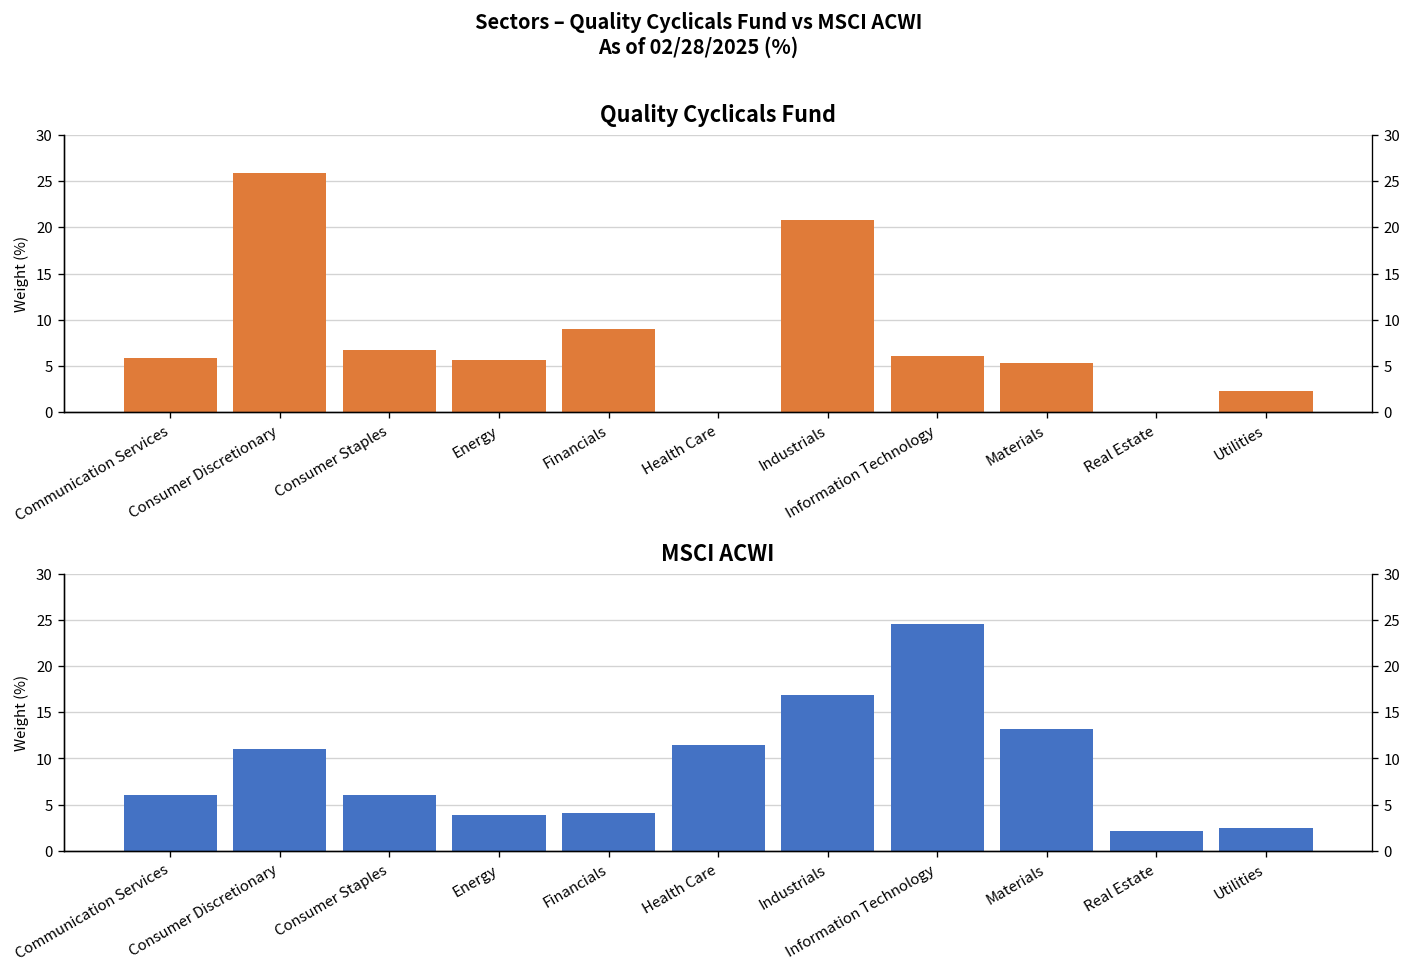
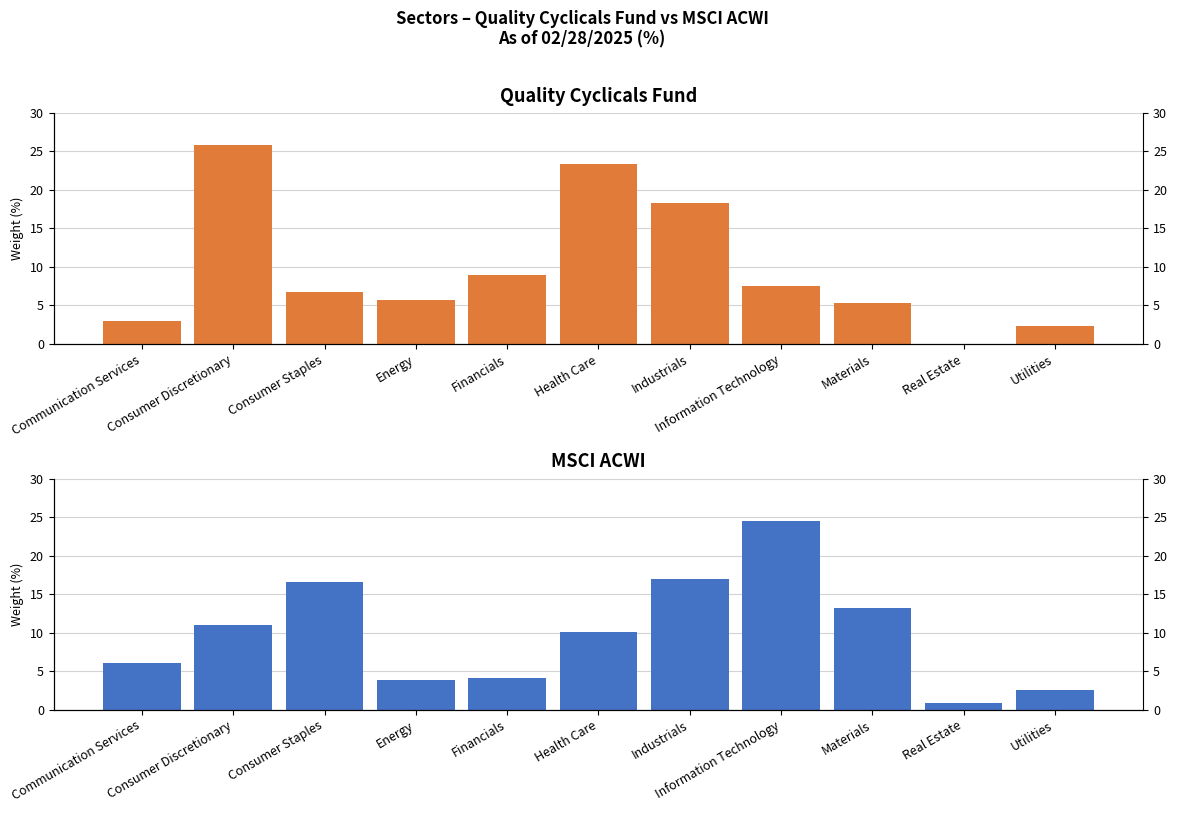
  {
    "Quality Cyclicals Fund": {
-     "Communication Services": 6,
+     "Communication Services": 3,
      "Consumer Discretionary": 26,
      "Consumer Staples": 7,
      "Energy": 6,
      "Financials": 9,
-     "Health Care": 0,
-     "Industrials": 21,
-     "Information Technology": 6,
+     "Health Care": 23,
+     "Industrials": 18,
+     "Information Technology": 8,
      "Materials": 5,
      "Real Estate": 0,
      "Utilities": 2
    },
    "MSCI ACWI": {
      "Communication Services": 6,
      "Consumer Discretionary": 11,
-     "Consumer Staples": 6,
+     "Consumer Staples": 17,
      "Energy": 4,
      "Financials": 4,
-     "Health Care": 12,
+     "Health Care": 10,
      "Industrials": 17,
      "Information Technology": 25,
      "Materials": 13,
-     "Real Estate": 2,
+     "Real Estate": 1,
      "Utilities": 3
    }
  }
